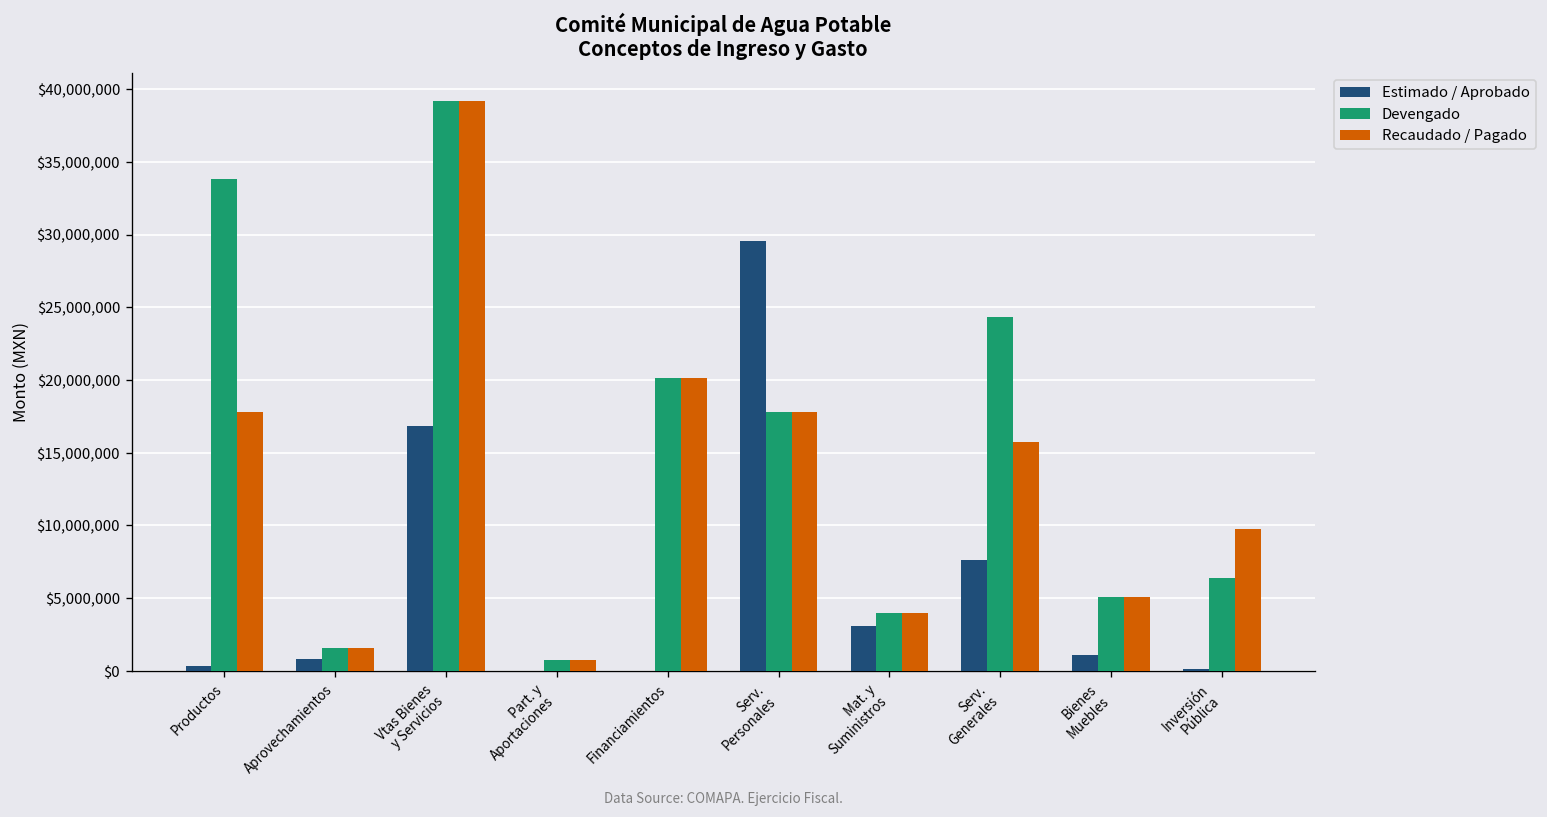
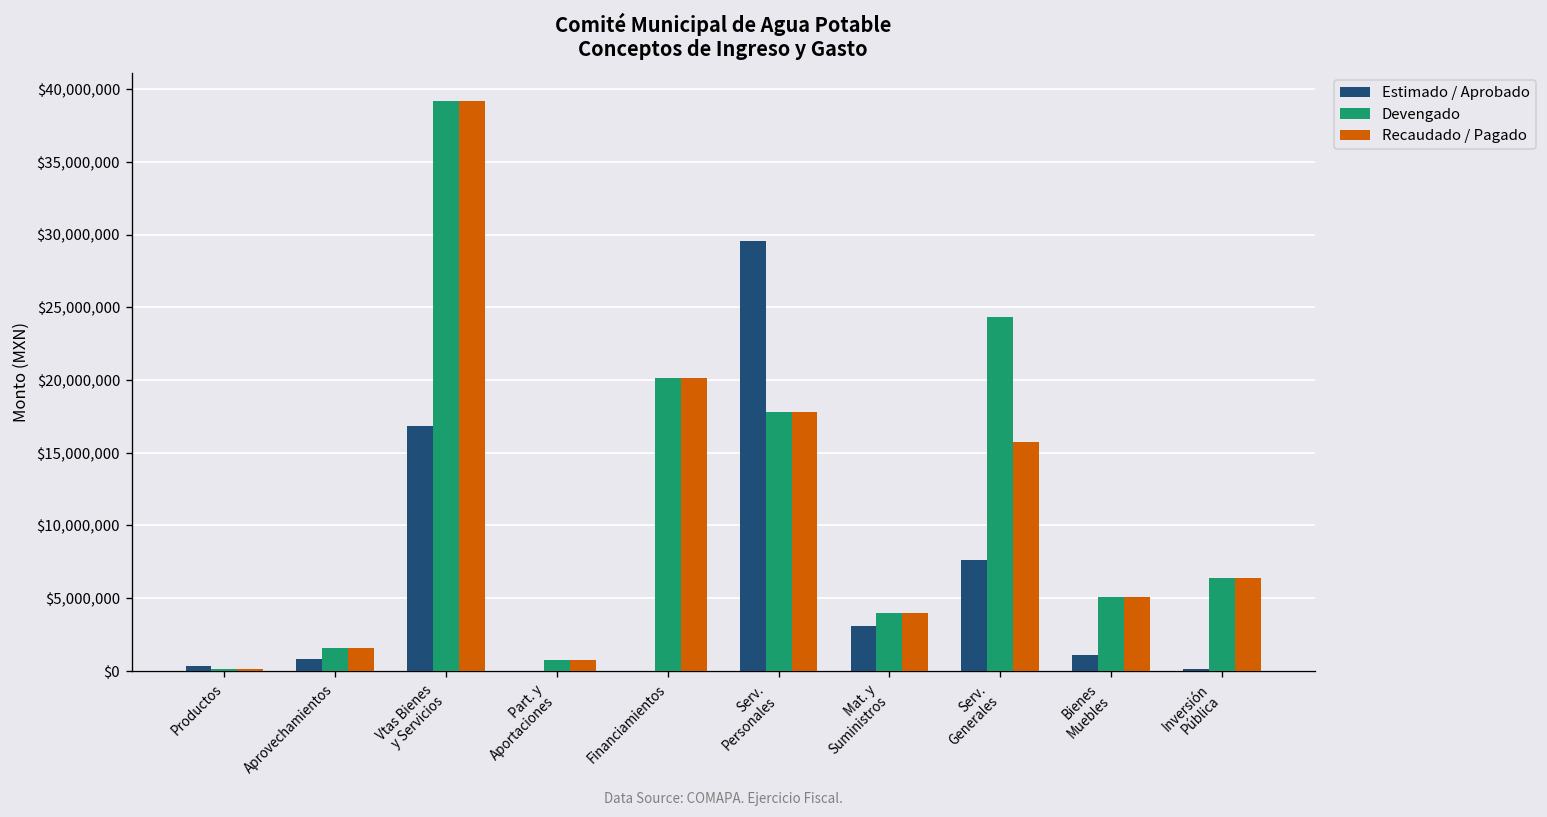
  {
    "Estimado / Aprobado": {
      "Productos": "$300,000",
      "Aprovechamientos": "$800,000",
      "Vtas Bienes y Servicios": "$16,900,000",
      "Part. y Aportaciones": "$0",
      "Financiamientos": "$0",
      "Serv. Personales": "$29,500,000",
      "Mat. y Suministros": "$3,100,000",
      "Serv. Generales": "$7,600,000",
      "Bienes Muebles": "$1,100,000"
    },
    "Devengado": {
-     "Productos": "$33,800,000",
+     "Productos": "$100,000",
      "Aprovechamientos": "$1,500,000",
      "Vtas Bienes y Servicios": "$39,200,000",
      "Part. y Aportaciones": "$800,000",
      "Financiamientos": "$20,100,000",
      "Serv. Personales": "$17,800,000",
      "Mat. y Suministros": "$4,000,000",
      "Serv. Generales": "$24,300,000",
      "Bienes Muebles": "$5,100,000",
      "Inversión Pública": "$6,400,000"
    },
    "Recaudado / Pagado": {
-     "Productos": "$17,800,000",
+     "Productos": "$100,000",
      "Aprovechamientos": "$1,500,000",
      "Vtas Bienes y Servicios": "$39,200,000",
      "Part. y Aportaciones": "$800,000",
      "Financiamientos": "$20,100,000",
      "Serv. Personales": "$17,800,000",
      "Mat. y Suministros": "$4,000,000",
      "Serv. Generales": "$15,700,000",
      "Bienes Muebles": "$5,100,000",
-     "Inversión Pública": "$9,700,000"
+     "Inversión Pública": "$6,400,000"
    }
  }
